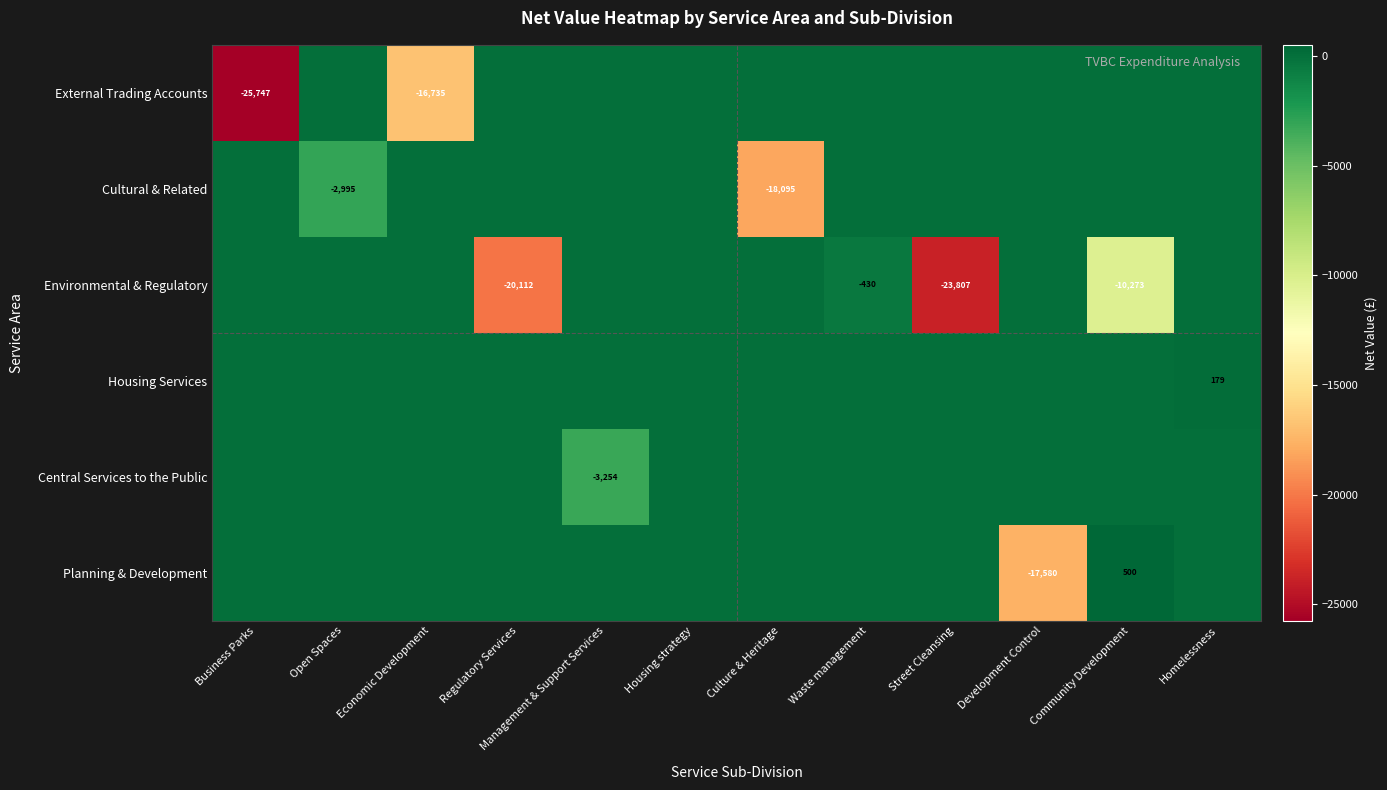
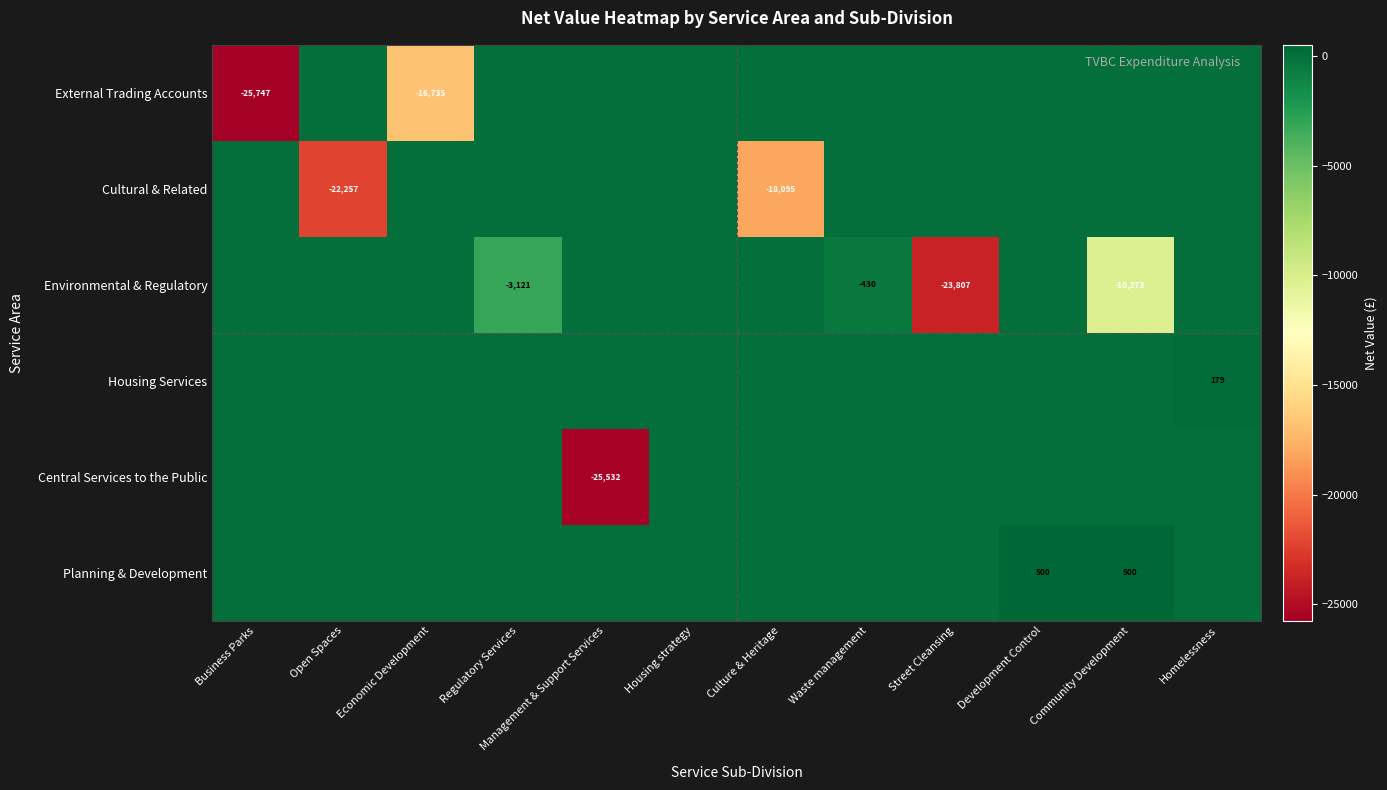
  {
    "External Trading Accounts": {
      "Business Parks": "-25,747",
      "Economic Development": "-16,735"
    },
    "Cultural & Related": {
-     "Open Spaces": "-2,995",
+     "Open Spaces": "-22,257",
      "Culture & Heritage": "-18,095"
    },
    "Environmental & Regulatory": {
-     "Regulatory Services": "-20,112",
+     "Regulatory Services": "-3,121",
      "Waste management": "-430",
      "Street Cleansing": "-23,807",
      "Community Development": "-10,273"
    },
    "Housing Services": {
      "Homelessness": "179"
    },
    "Central Services to the Public": {
-     "Management & Support Services": "-3,254"
+     "Management & Support Services": "-25,532"
    },
    "Planning & Development": {
-     "Development Control": "-17,580",
+     "Development Control": "500",
      "Community Development": "500"
    }
  }
